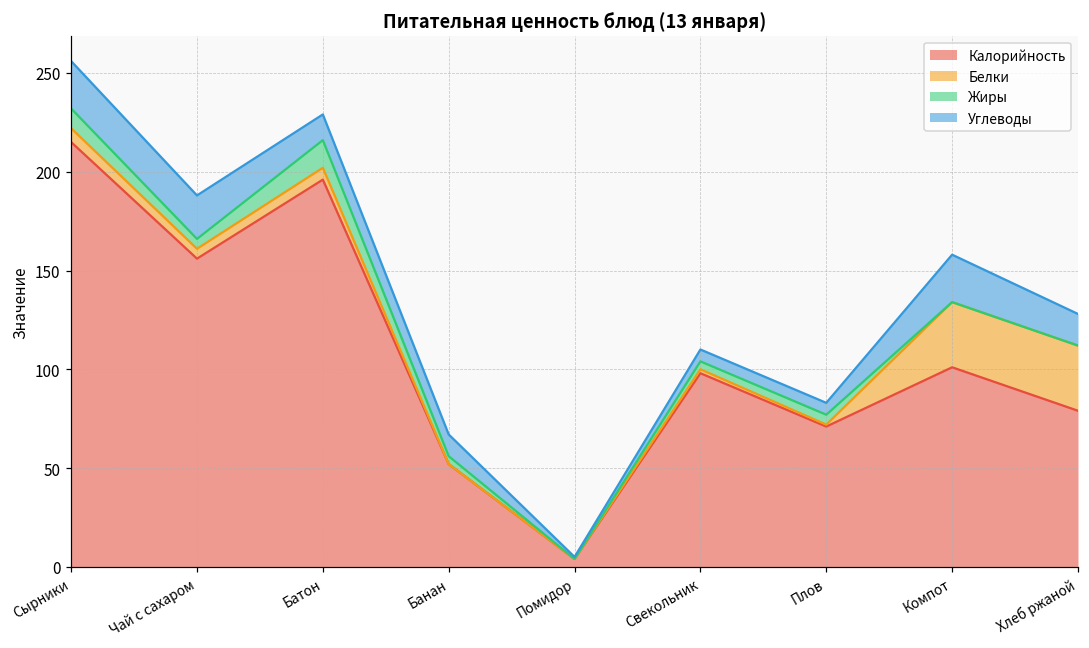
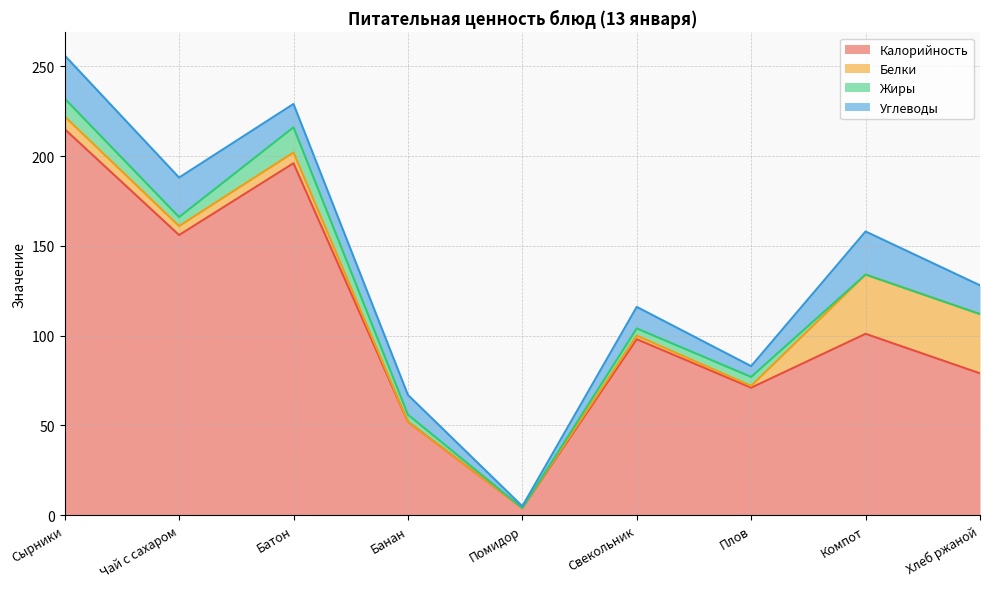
  {
    "Калорийность": {
      "Сырники": 215,
      "Чай с сахаром": 156,
      "Батон": 196,
      "Свекольник": 98,
      "Компот": 101,
      "Хлеб ржаной": 79
    },
    "Белки": {
      "Сырники": 7,
      "Чай с сахаром": 5,
      "Батон": 6,
      "Свекольник": 2
    },
    "Жиры": {
      "Сырники": 10,
      "Чай с сахаром": 5,
      "Батон": 14,
      "Банан": 4,
      "Свекольник": 4,
      "Плов": 5
    },
    "Углеводы": {
      "Сырники": 24,
      "Чай с сахаром": 22,
      "Батон": 13,
      "Банан": 11,
-     "Свекольник": 6,
+     "Свекольник": 12,
      "Плов": 6,
      "Компот": 24,
      "Хлеб ржаной": 16
    }
  }
